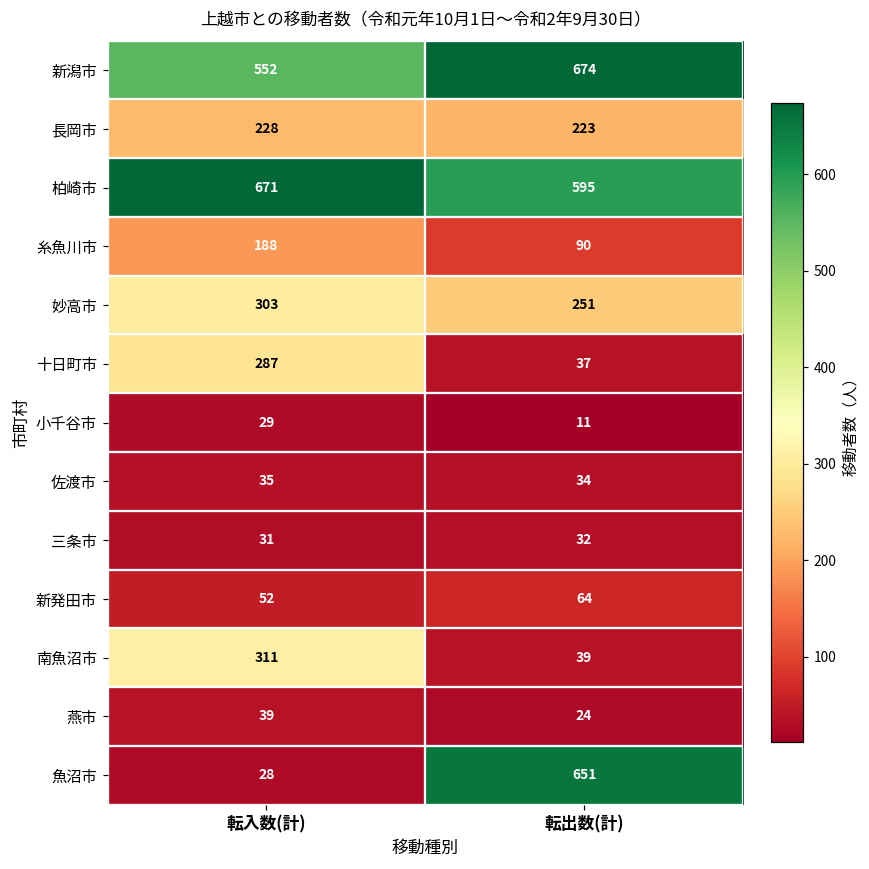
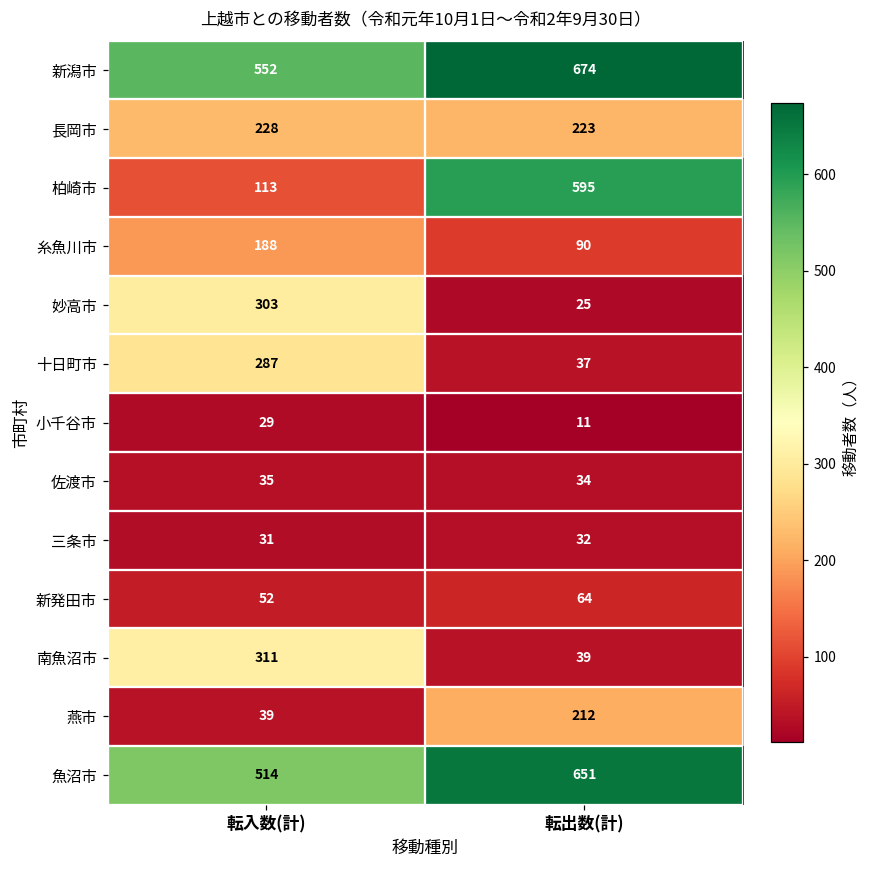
  {
    "新潟市": {
      "転入数(計)": 552,
      "転出数(計)": 674
    },
    "長岡市": {
      "転入数(計)": 228,
      "転出数(計)": 223
    },
    "柏崎市": {
-     "転入数(計)": 671,
+     "転入数(計)": 113,
      "転出数(計)": 595
    },
    "糸魚川市": {
      "転入数(計)": 188,
      "転出数(計)": 90
    },
    "妙高市": {
      "転入数(計)": 303,
-     "転出数(計)": 251
+     "転出数(計)": 25
    },
    "十日町市": {
      "転入数(計)": 287,
      "転出数(計)": 37
    },
    "小千谷市": {
      "転入数(計)": 29,
      "転出数(計)": 11
    },
    "佐渡市": {
      "転入数(計)": 35,
      "転出数(計)": 34
    },
    "三条市": {
      "転入数(計)": 31,
      "転出数(計)": 32
    },
    "新発田市": {
      "転入数(計)": 52,
      "転出数(計)": 64
    },
    "南魚沼市": {
      "転入数(計)": 311,
      "転出数(計)": 39
    },
    "燕市": {
      "転入数(計)": 39,
-     "転出数(計)": 24
+     "転出数(計)": 212
    },
    "魚沼市": {
-     "転入数(計)": 28,
+     "転入数(計)": 514,
      "転出数(計)": 651
    }
  }
